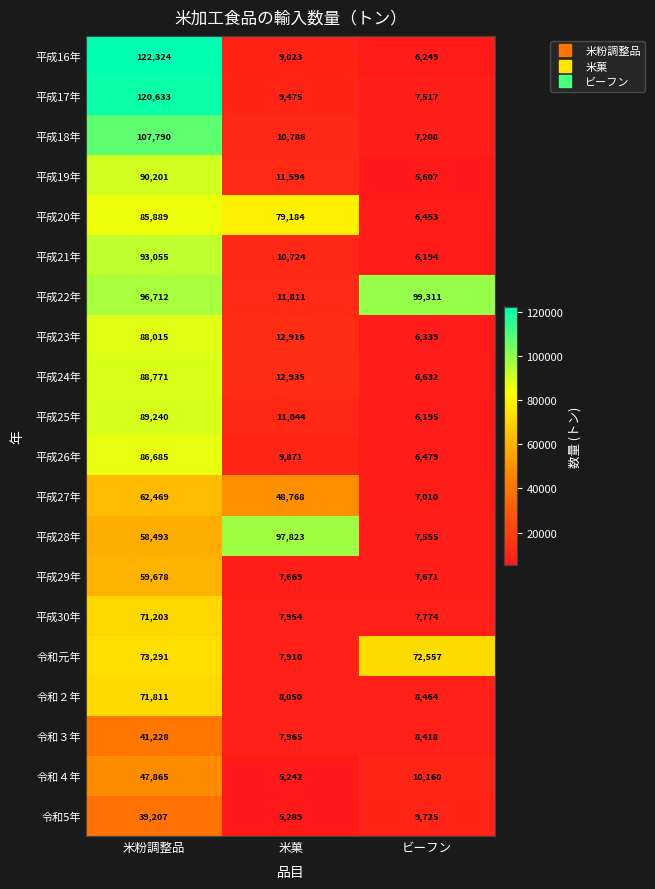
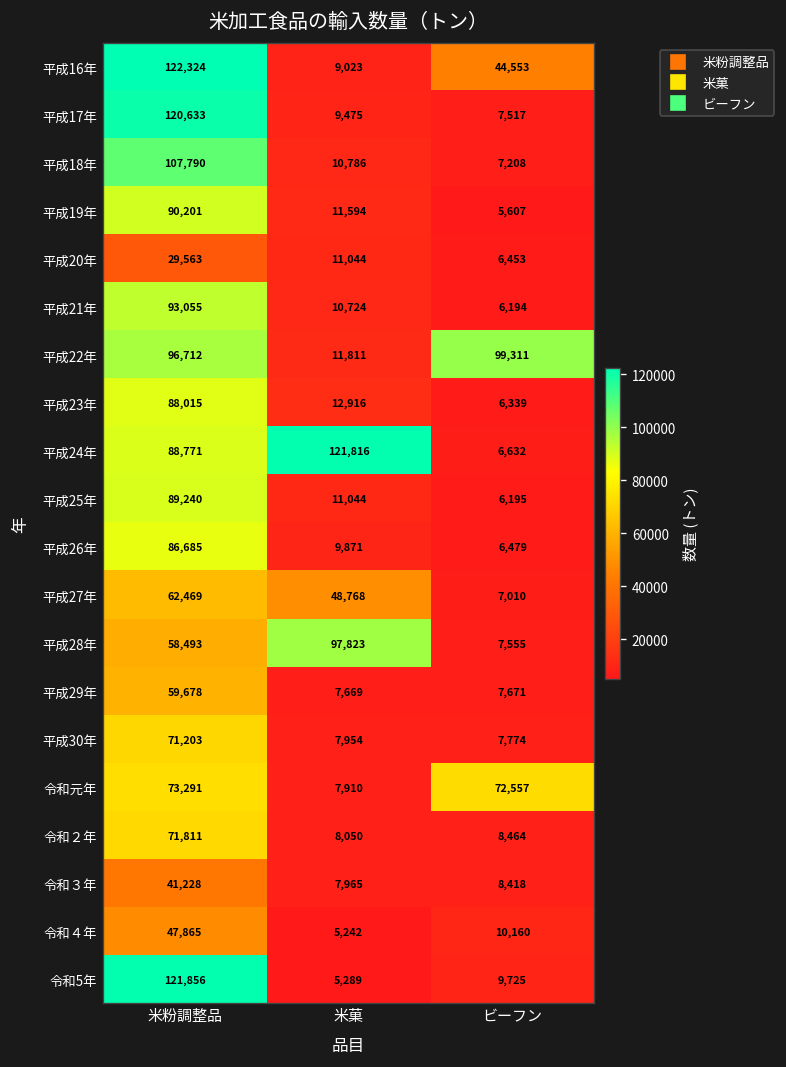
  {
    "平成16年": {
      "米粉調整品": "122,324",
      "米菓": "9,023",
-     "ビーフン": "6,249"
+     "ビーフン": "44,553"
    },
    "平成17年": {
      "米粉調整品": "120,633",
      "米菓": "9,475",
      "ビーフン": "7,517"
    },
    "平成18年": {
      "米粉調整品": "107,790",
      "米菓": "10,786",
      "ビーフン": "7,208"
    },
    "平成19年": {
      "米粉調整品": "90,201",
      "米菓": "11,594",
      "ビーフン": "5,607"
    },
    "平成20年": {
-     "米粉調整品": "85,889",
-     "米菓": "79,184",
+     "米粉調整品": "29,563",
+     "米菓": "11,044",
      "ビーフン": "6,453"
    },
    "平成21年": {
      "米粉調整品": "93,055",
      "米菓": "10,724",
      "ビーフン": "6,194"
    },
    "平成22年": {
      "米粉調整品": "96,712",
      "米菓": "11,811",
      "ビーフン": "99,311"
    },
    "平成23年": {
      "米粉調整品": "88,015",
      "米菓": "12,916",
      "ビーフン": "6,339"
    },
    "平成24年": {
      "米粉調整品": "88,771",
-     "米菓": "12,935",
+     "米菓": "121,816",
      "ビーフン": "6,632"
    },
    "平成25年": {
      "米粉調整品": "89,240",
      "米菓": "11,044",
      "ビーフン": "6,195"
    },
    "平成26年": {
      "米粉調整品": "86,685",
      "米菓": "9,871",
      "ビーフン": "6,479"
    },
    "平成27年": {
      "米粉調整品": "62,469",
      "米菓": "48,768",
      "ビーフン": "7,010"
    },
    "平成28年": {
      "米粉調整品": "58,493",
      "米菓": "97,823",
      "ビーフン": "7,555"
    },
    "平成29年": {
      "米粉調整品": "59,678",
      "米菓": "7,669",
      "ビーフン": "7,671"
    },
    "平成30年": {
      "米粉調整品": "71,203",
      "米菓": "7,954",
      "ビーフン": "7,774"
    },
    "令和元年": {
      "米粉調整品": "73,291",
      "米菓": "7,910",
      "ビーフン": "72,557"
    },
    "令和２年": {
      "米粉調整品": "71,811",
      "米菓": "8,050",
      "ビーフン": "8,464"
    },
    "令和３年": {
      "米粉調整品": "41,228",
      "米菓": "7,965",
      "ビーフン": "8,418"
    },
    "令和４年": {
      "米粉調整品": "47,865",
      "米菓": "5,242",
      "ビーフン": "10,160"
    },
    "令和5年": {
-     "米粉調整品": "39,207",
+     "米粉調整品": "121,856",
      "米菓": "5,289",
      "ビーフン": "9,725"
    }
  }
